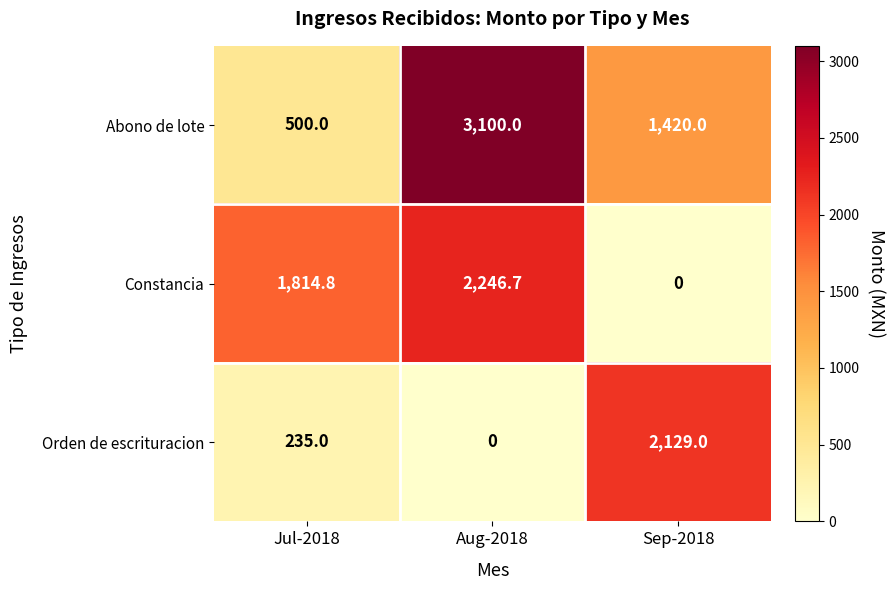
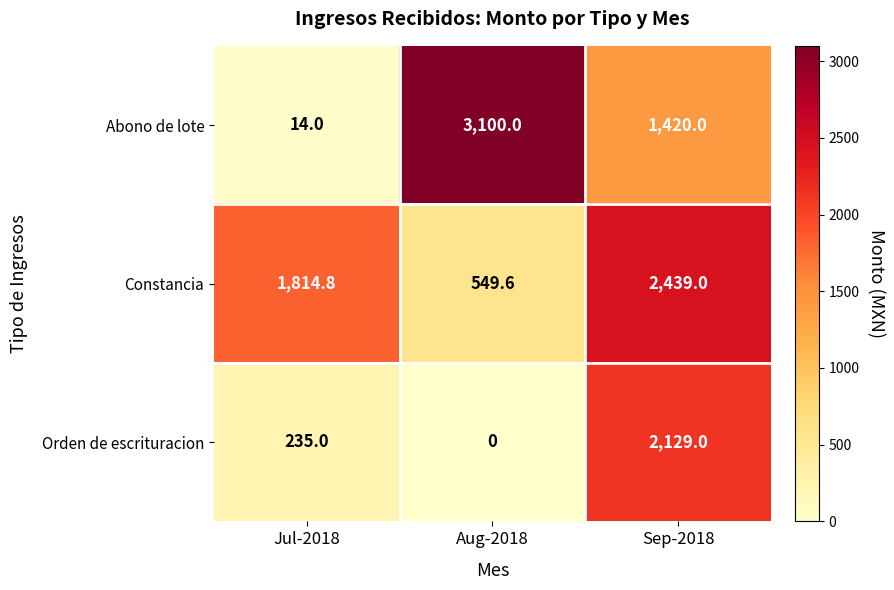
  {
    "Abono de lote": {
-     "Jul-2018": "500.0",
+     "Jul-2018": "14.0",
      "Aug-2018": "3,100.0",
      "Sep-2018": "1,420.0"
    },
    "Constancia": {
      "Jul-2018": "1,814.8",
-     "Aug-2018": "2,246.7",
-     "Sep-2018": "0"
+     "Aug-2018": "549.6",
+     "Sep-2018": "2,439.0"
    },
    "Orden de escrituracion": {
      "Jul-2018": "235.0",
      "Aug-2018": "0",
      "Sep-2018": "2,129.0"
    }
  }
